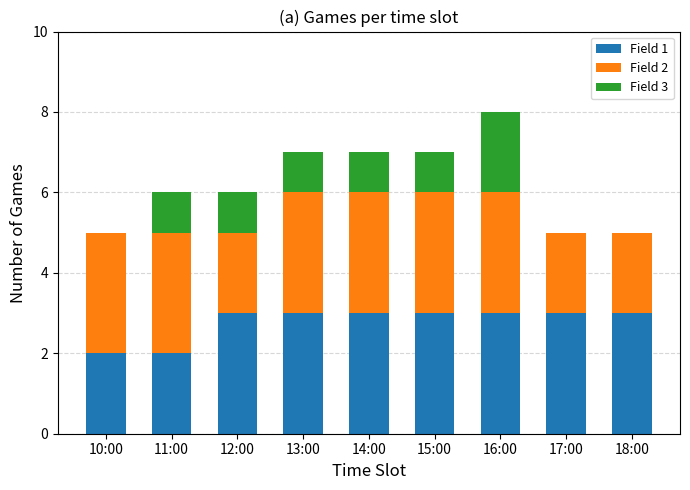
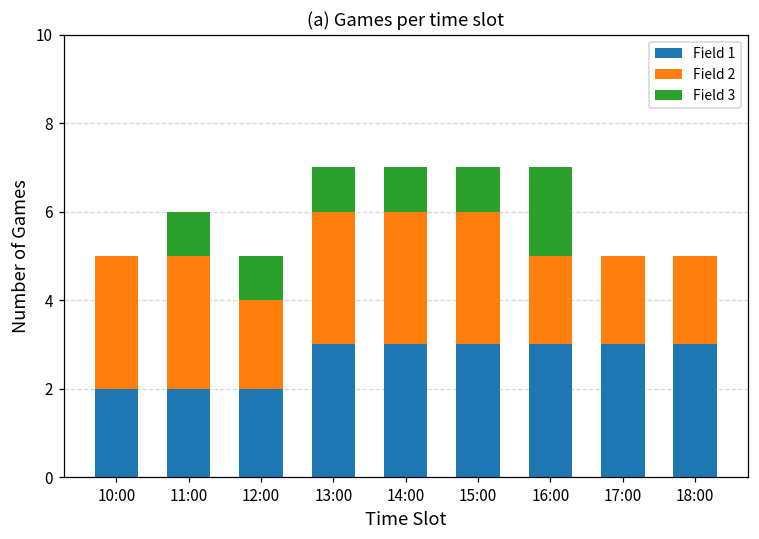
  {
    "Field 1": {
      "10:00": 2,
      "11:00": 2,
-     "12:00": 3,
+     "12:00": 2,
      "13:00": 3,
      "14:00": 3,
      "15:00": 3,
      "16:00": 3,
      "17:00": 3,
      "18:00": 3
    },
    "Field 2": {
      "10:00": 3,
      "11:00": 3,
      "12:00": 2,
      "13:00": 3,
      "14:00": 3,
      "15:00": 3,
-     "16:00": 3,
+     "16:00": 2,
      "17:00": 2,
      "18:00": 2
    },
    "Field 3": {
      "10:00": 0,
      "11:00": 1,
      "12:00": 1,
      "13:00": 1,
      "14:00": 1,
      "15:00": 1,
      "16:00": 2,
      "17:00": 0,
      "18:00": 0
    }
  }
